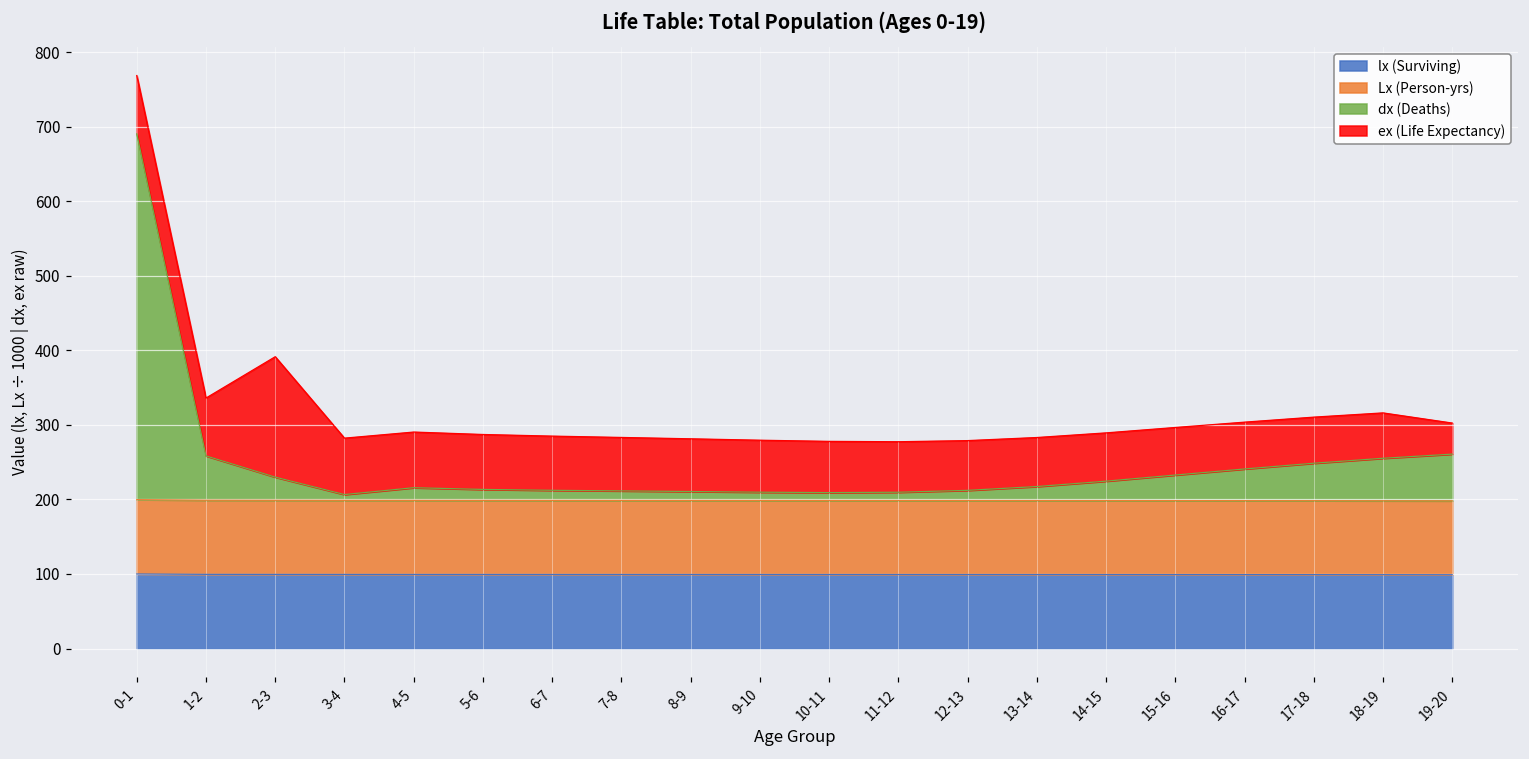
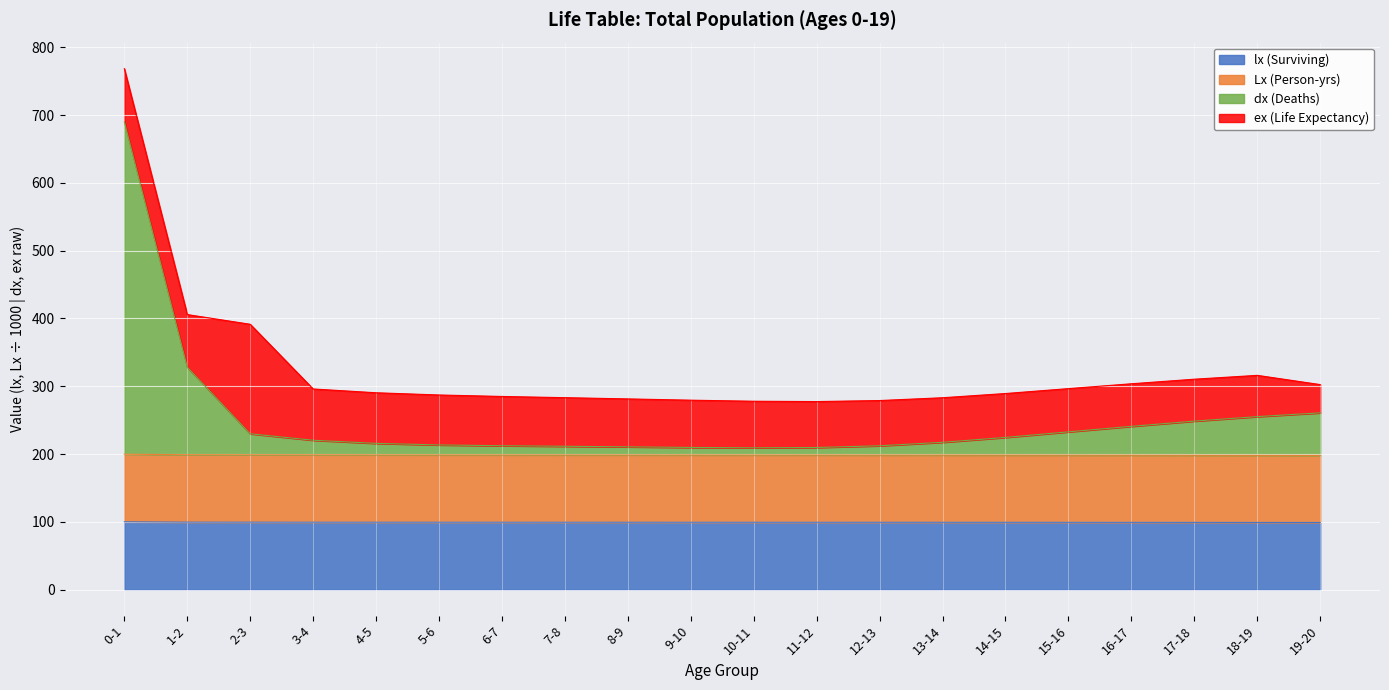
  {
    "lx (Surviving)": {
      "0-1": 100,
      "1-2": 100,
      "2-3": 100,
      "3-4": 100,
      "4-5": 100,
      "5-6": 100,
      "6-7": 100,
      "7-8": 100,
      "8-9": 100,
      "9-10": 100,
      "10-11": 100,
      "11-12": 100,
      "12-13": 100,
      "13-14": 100,
      "14-15": 100,
      "15-16": 100,
      "16-17": 100,
      "17-18": 100,
      "18-19": 100,
      "19-20": 100
    },
    "Lx (Person-yrs)": {
      "0-1": 100,
      "1-2": 100,
      "2-3": 100,
      "3-4": 100,
      "4-5": 100,
      "5-6": 100,
      "6-7": 100,
      "7-8": 100,
      "8-9": 100,
      "9-10": 100,
      "10-11": 100,
      "11-12": 100,
      "12-13": 100,
      "13-14": 100,
      "14-15": 100,
      "15-16": 100,
      "16-17": 100,
      "17-18": 100,
      "18-19": 100,
      "19-20": 100
    },
    "dx (Deaths)": {
      "0-1": 490,
-     "1-2": 60,
+     "1-2": 130,
      "2-3": 30,
-     "3-4": 10,
+     "3-4": 20,
      "4-5": 20,
      "5-6": 10,
      "6-7": 10,
      "7-8": 10,
      "8-9": 10,
      "9-10": 10,
      "10-11": 10,
      "11-12": 10,
      "12-13": 10,
      "13-14": 20,
      "14-15": 30,
      "15-16": 30,
      "16-17": 40,
      "17-18": 50,
      "18-19": 60,
      "19-20": 60
    },
    "ex (Life Expectancy)": {
      "0-1": 80,
      "1-2": 80,
      "2-3": 160,
      "3-4": 80,
      "4-5": 70,
      "5-6": 70,
      "6-7": 70,
      "7-8": 70,
      "8-9": 70,
      "9-10": 70,
      "10-11": 70,
      "11-12": 70,
      "12-13": 70,
      "13-14": 70,
      "14-15": 60,
      "15-16": 60,
      "16-17": 60,
      "17-18": 60,
      "18-19": 60,
      "19-20": 40
    }
  }
